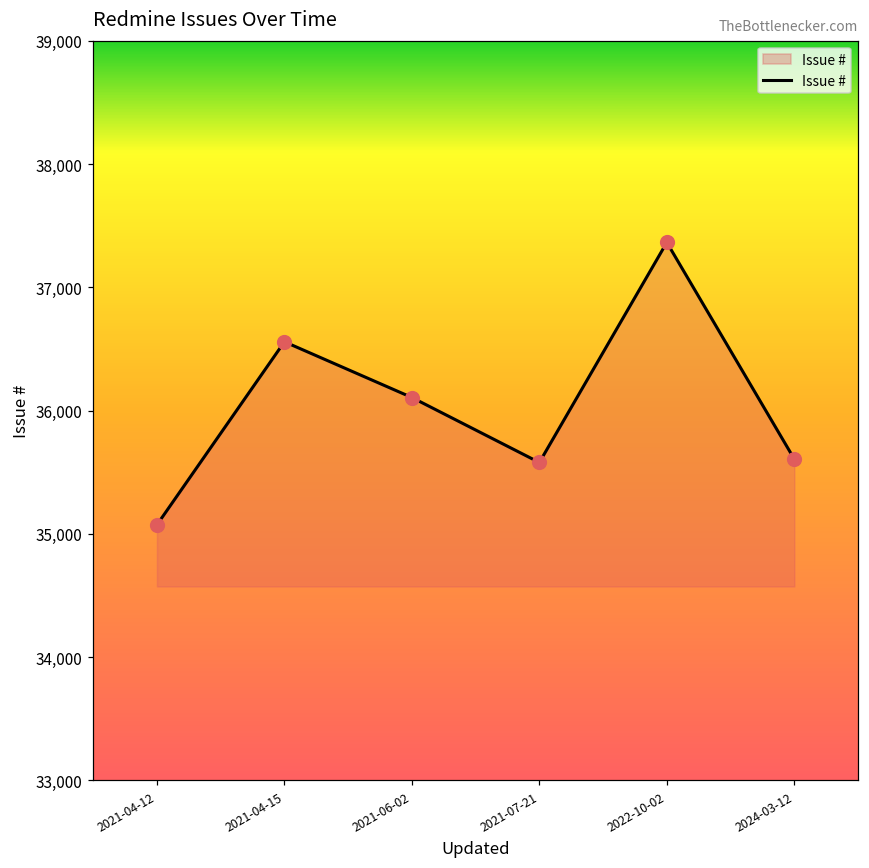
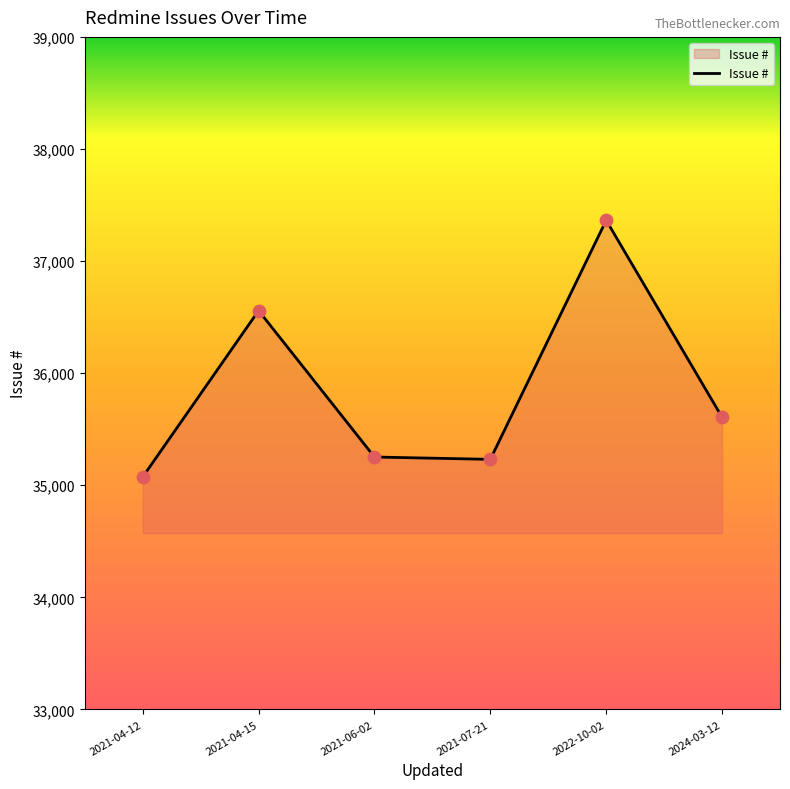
  {
    "2021-04-12": "35,070",
    "2021-04-15": "36,560",
-   "2021-06-02": "36,110",
-   "2021-07-21": "35,580",
+   "2021-06-02": "35,250",
+   "2021-07-21": "35,230",
    "2022-10-02": "37,360",
    "2024-03-12": "35,610"
  }
